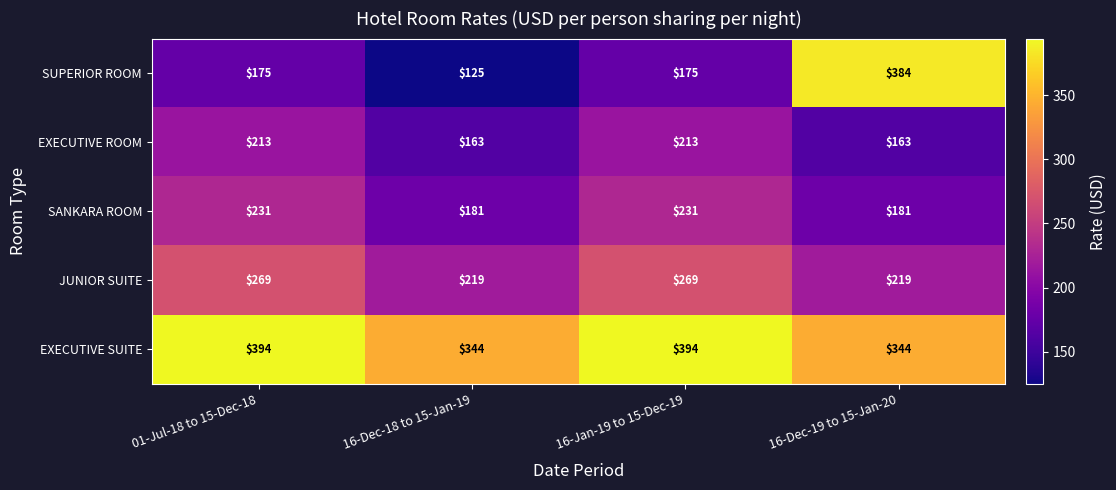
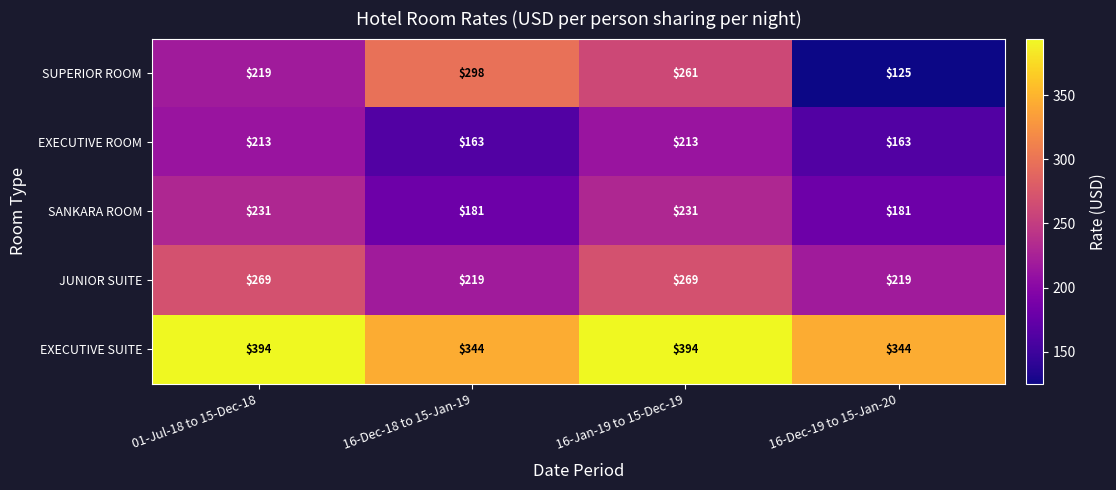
  {
    "SUPERIOR ROOM": {
-     "01-Jul-18 to 15-Dec-18": "$175",
-     "16-Dec-18 to 15-Jan-19": "$125",
-     "16-Jan-19 to 15-Dec-19": "$175",
-     "16-Dec-19 to 15-Jan-20": "$384"
+     "01-Jul-18 to 15-Dec-18": "$219",
+     "16-Dec-18 to 15-Jan-19": "$298",
+     "16-Jan-19 to 15-Dec-19": "$261",
+     "16-Dec-19 to 15-Jan-20": "$125"
    },
    "EXECUTIVE ROOM": {
      "01-Jul-18 to 15-Dec-18": "$213",
      "16-Dec-18 to 15-Jan-19": "$163",
      "16-Jan-19 to 15-Dec-19": "$213",
      "16-Dec-19 to 15-Jan-20": "$163"
    },
    "SANKARA ROOM": {
      "01-Jul-18 to 15-Dec-18": "$231",
      "16-Dec-18 to 15-Jan-19": "$181",
      "16-Jan-19 to 15-Dec-19": "$231",
      "16-Dec-19 to 15-Jan-20": "$181"
    },
    "JUNIOR SUITE": {
      "01-Jul-18 to 15-Dec-18": "$269",
      "16-Dec-18 to 15-Jan-19": "$219",
      "16-Jan-19 to 15-Dec-19": "$269",
      "16-Dec-19 to 15-Jan-20": "$219"
    },
    "EXECUTIVE SUITE": {
      "01-Jul-18 to 15-Dec-18": "$394",
      "16-Dec-18 to 15-Jan-19": "$344",
      "16-Jan-19 to 15-Dec-19": "$394",
      "16-Dec-19 to 15-Jan-20": "$344"
    }
  }
